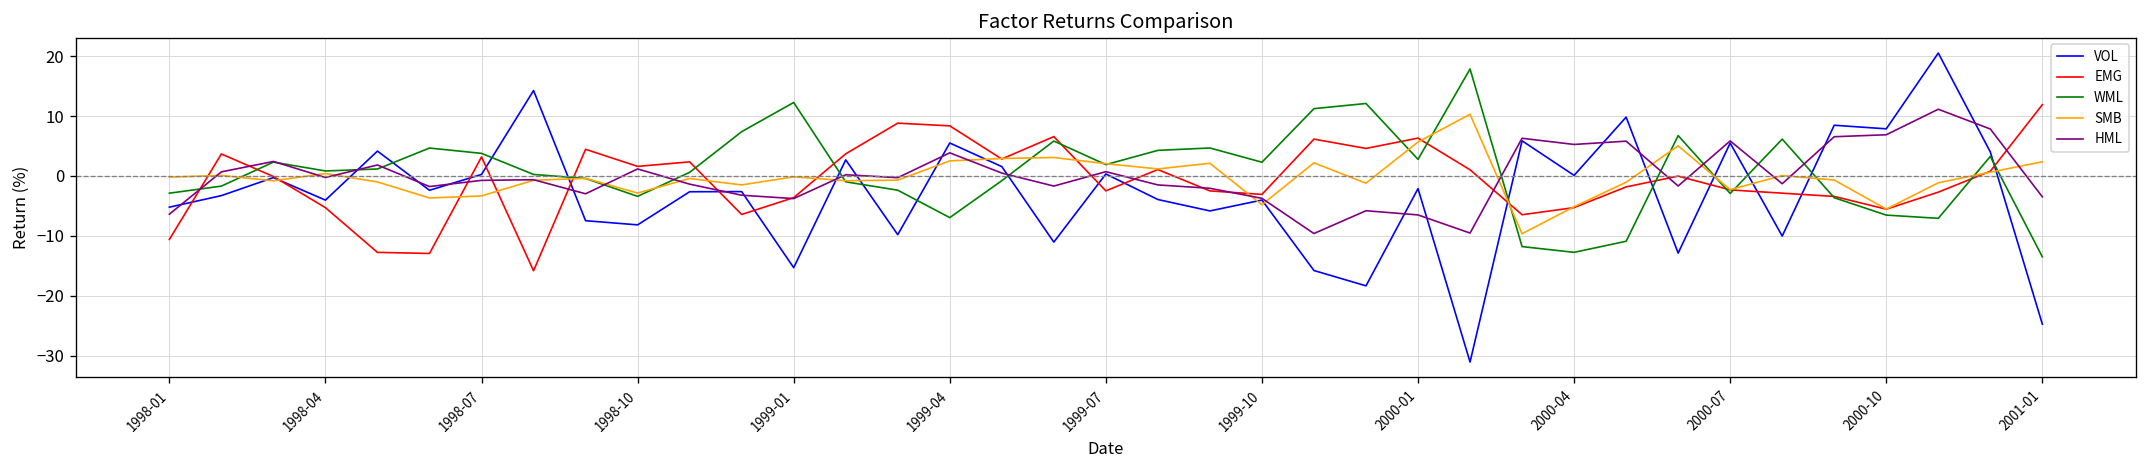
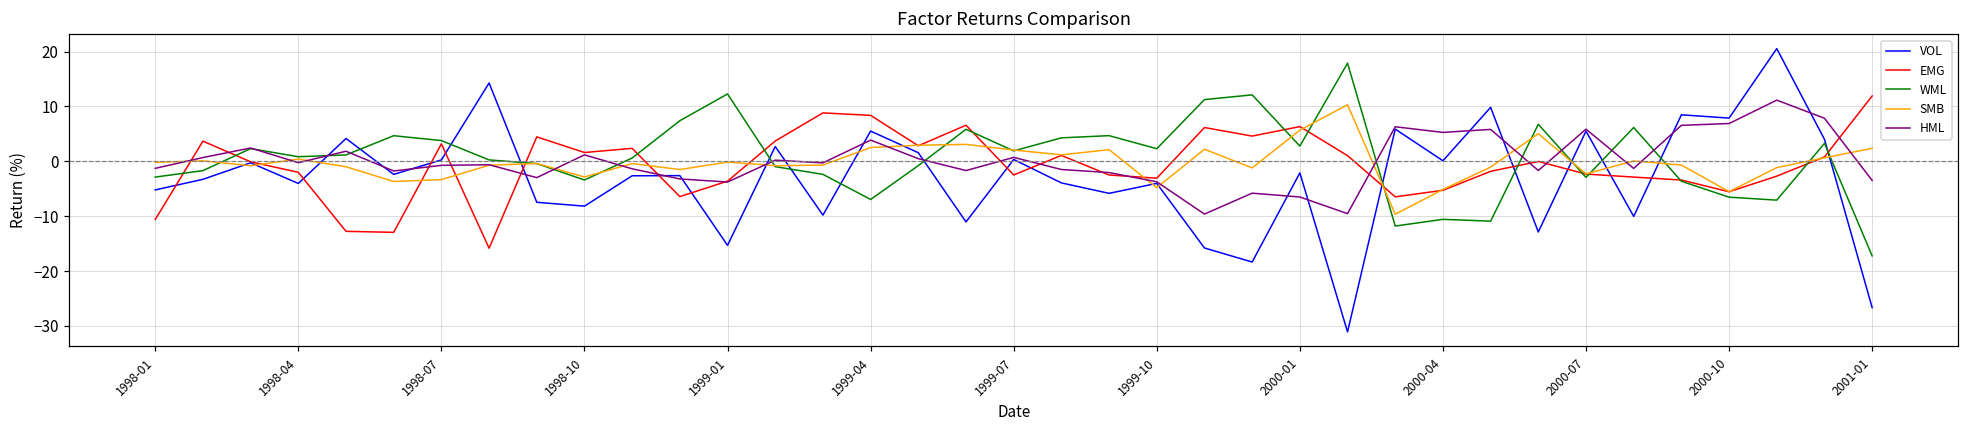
  {
    "VOL": {
      "1998-01": -5,
      "1998-04": -4,
      "1998-07": 0,
      "1998-10": -8,
      "1999-01": -15,
      "1999-04": 6,
      "2000-01": -2,
      "2000-04": 0,
      "2000-10": 8,
-     "2001-01": -25
+     "2001-01": -27
    },
    "EMG": {
      "1998-01": -11,
-     "1998-04": -5,
+     "1998-04": -2,
      "1998-07": 3,
      "1999-04": 8,
      "1999-07": -2,
      "1999-10": -3,
      "2000-01": 6,
      "2001-01": 12
    },
    "WML": {
      "1998-01": -3,
      "1998-07": 4,
      "1998-10": -3,
      "1999-01": 12,
      "1999-04": -7,
      "1999-10": 2,
      "2000-01": 3,
-     "2000-04": -13,
+     "2000-04": -11,
      "2000-07": -3,
      "2000-10": -7,
-     "2001-01": -14
+     "2001-01": -17
    },
    "SMB": {
      "1998-01": 0,
      "1998-07": -3,
      "1998-10": -3,
      "1999-01": 0,
      "1999-04": 3,
      "1999-10": -5,
      "2000-01": 6,
      "2001-01": 2
    },
    "HML": {
-     "1998-01": -6,
+     "1998-01": -1,
      "1998-04": 0,
      "1998-07": -1,
      "1999-04": 4,
      "2000-01": -7,
      "2000-04": 5,
      "2000-10": 7,
      "2001-01": -3
    }
  }
